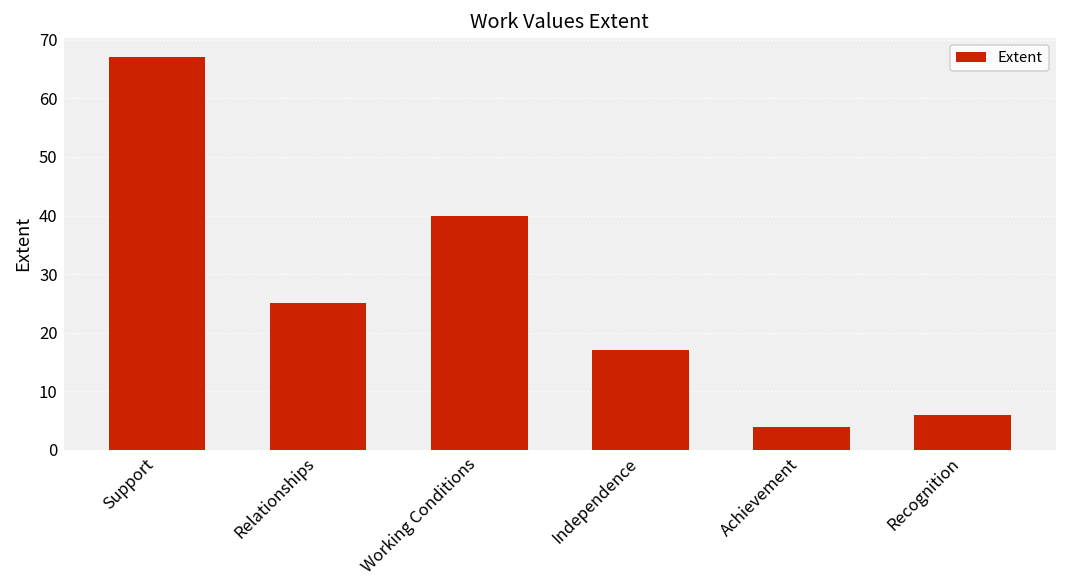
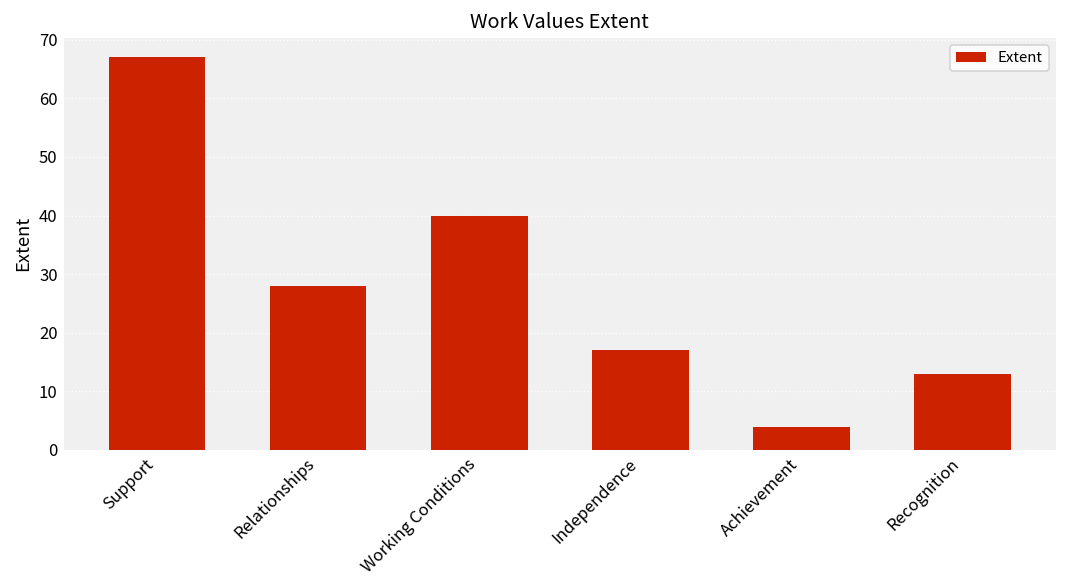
  {
    "Support": 67,
-   "Relationships": 25,
+   "Relationships": 28,
    "Working Conditions": 40,
    "Independence": 17,
    "Achievement": 4,
-   "Recognition": 6
+   "Recognition": 13
  }
